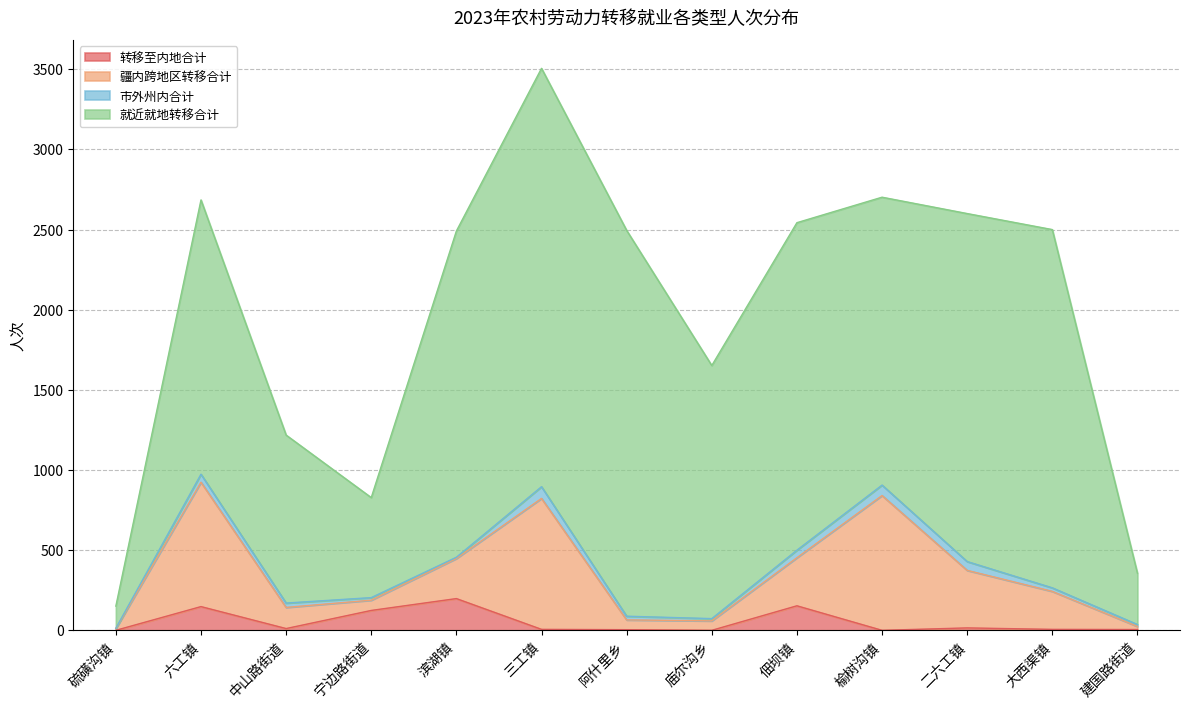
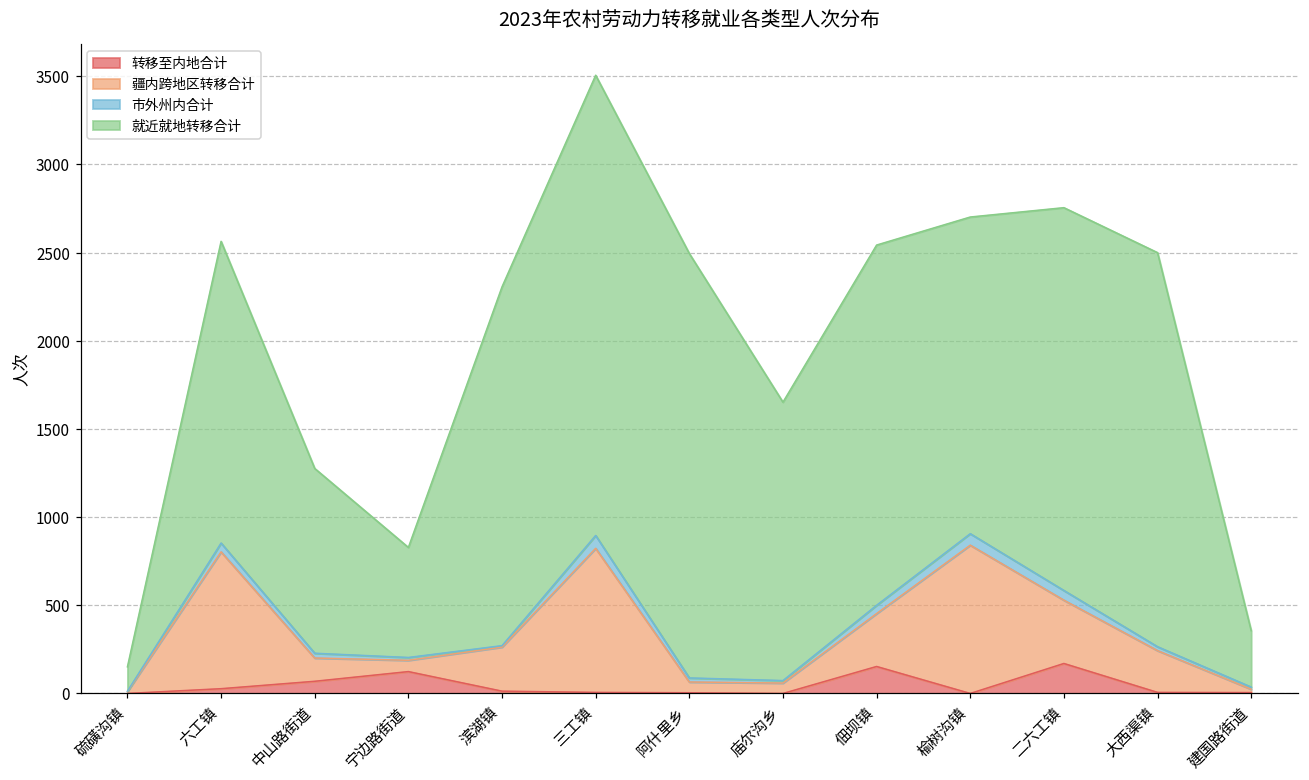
  {
    "转移至内地合计": {
-     "六工镇": 150,
-     "中山路街道": 10,
+     "六工镇": 30,
+     "中山路街道": 70,
      "宁边路街道": 120,
-     "滨湖镇": 200,
+     "滨湖镇": 10,
      "三工镇": 10,
      "阿什里乡": 0,
      "庙尔沟乡": 0,
      "佃坝镇": 150,
      "榆树沟镇": 0,
-     "二六工镇": 20,
+     "二六工镇": 170,
      "大西渠镇": 10,
      "建国路街道": 10
    },
    "疆内跨地区转移合计": {
      "六工镇": 780,
      "中山路街道": 130,
      "三工镇": 820,
      "阿什里乡": 60,
      "佃坝镇": 300,
      "榆树沟镇": 840,
      "二六工镇": 360,
      "大西渠镇": 240
    },
    "市外州内合计": {
      "六工镇": 50,
      "中山路街道": 30,
      "三工镇": 70,
      "阿什里乡": 20,
      "佃坝镇": 50,
      "榆树沟镇": 70,
      "二六工镇": 60,
      "大西渠镇": 20
    },
    "就近就地转移合计": {
      "硫磺沟镇": 140,
      "六工镇": 1710,
      "中山路街道": 1050,
      "宁边路街道": 620,
      "滨湖镇": 2040,
      "三工镇": 2610,
      "阿什里乡": 2410,
      "庙尔沟乡": 1580,
      "佃坝镇": 2040,
      "榆树沟镇": 1800,
      "二六工镇": 2170,
      "大西渠镇": 2240,
      "建国路街道": 320
    }
  }
